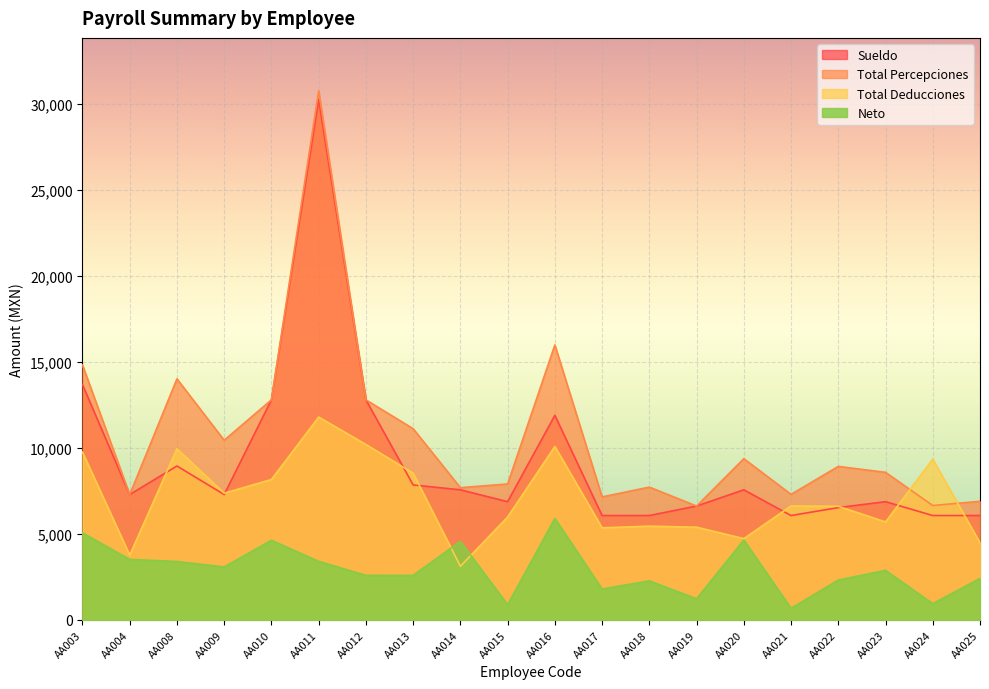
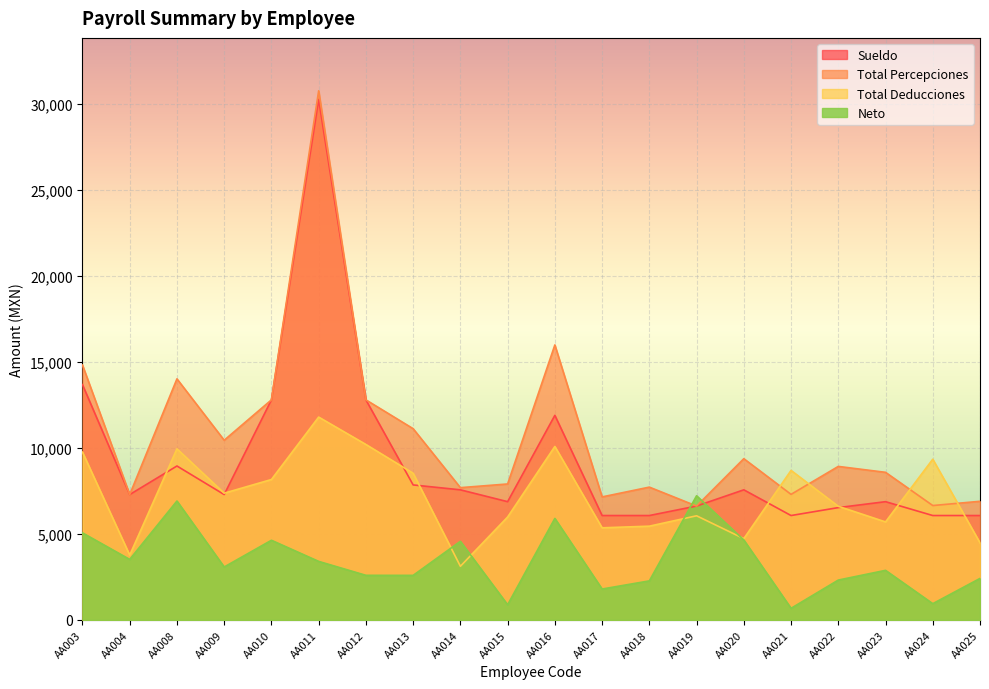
  {
    "Sueldo": {
      "AA003": "13,700",
      "AA008": "8,900",
      "AA011": "30,200",
      "AA013": "7,800",
      "AA015": "6,900",
      "AA016": "11,900",
      "AA017": "6,100",
      "AA018": "6,100",
      "AA020": "7,600",
      "AA021": "6,100",
      "AA023": "6,900",
      "AA024": "6,100",
      "AA025": "6,100"
    },
    "Total Percepciones": {
      "AA003": "14,800",
      "AA008": "14,000",
      "AA009": "10,400",
      "AA011": "30,700",
      "AA013": "11,100",
      "AA015": "7,900",
      "AA016": "16,000",
      "AA017": "7,100",
      "AA018": "7,700",
      "AA020": "9,400",
      "AA021": "7,300",
      "AA022": "8,900",
      "AA023": "8,600",
      "AA024": "6,600",
      "AA025": "6,900"
    },
    "Total Deducciones": {
      "AA003": "9,800",
      "AA004": "3,800",
      "AA008": "9,900",
      "AA010": "8,200",
      "AA011": "11,800",
      "AA012": "10,200",
      "AA013": "8,500",
      "AA014": "3,100",
      "AA015": "6,000",
      "AA016": "10,100",
      "AA017": "5,400",
      "AA018": "5,400",
-     "AA019": "5,400",
-     "AA021": "6,600",
+     "AA019": "6,100",
+     "AA021": "8,700",
      "AA023": "5,700",
      "AA024": "9,300",
      "AA025": "4,500"
    },
    "Neto": {
      "AA003": "5,100",
      "AA004": "3,500",
-     "AA008": "3,400",
+     "AA008": "6,900",
      "AA009": "3,100",
      "AA010": "4,600",
      "AA011": "3,400",
      "AA012": "2,600",
      "AA013": "2,600",
      "AA014": "4,600",
      "AA015": "900",
      "AA016": "5,900",
      "AA017": "1,800",
      "AA018": "2,300",
-     "AA019": "1,200",
+     "AA019": "7,200",
      "AA021": "700",
      "AA022": "2,300",
      "AA023": "2,900",
      "AA024": "900",
      "AA025": "2,400"
    }
  }
